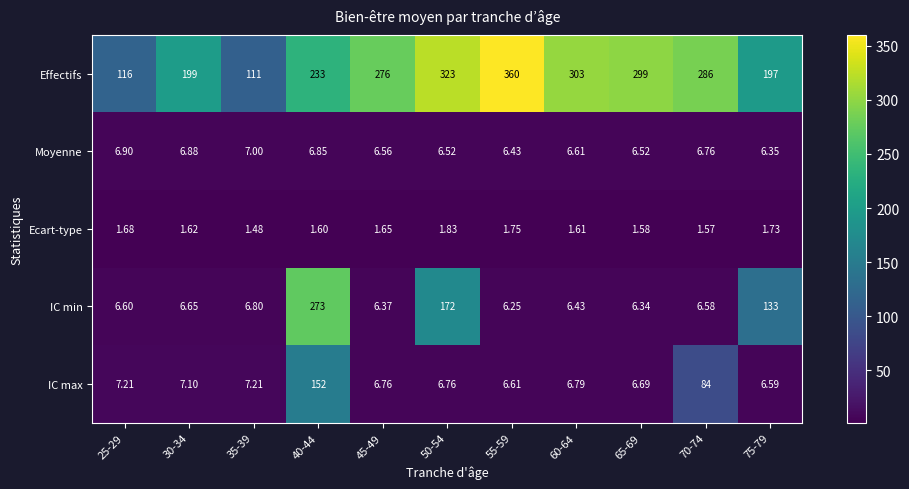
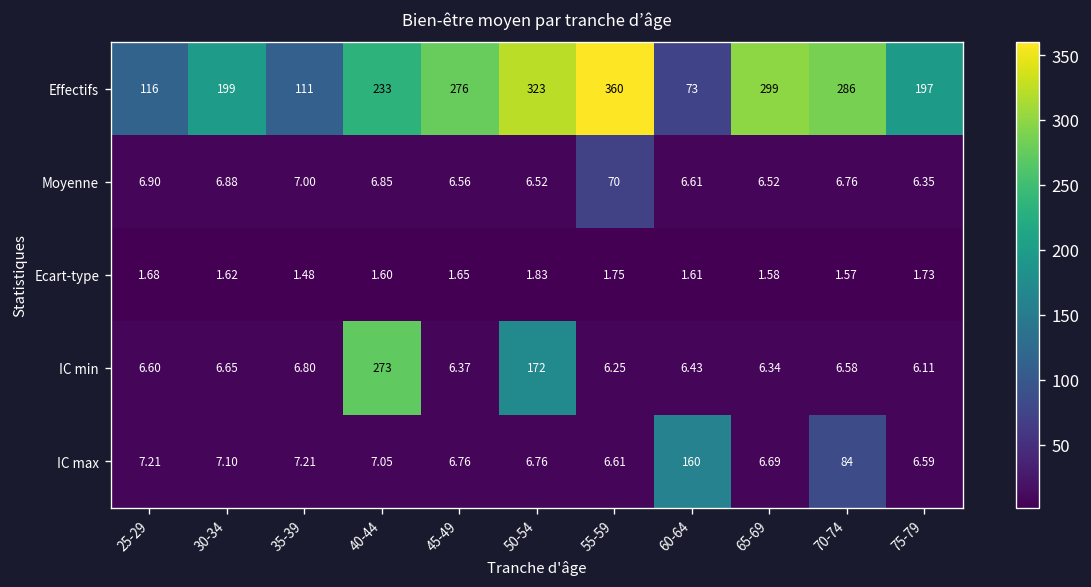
  {
    "Effectifs": {
      "25-29": 116,
      "30-34": 199,
      "35-39": 111,
      "40-44": 233,
      "45-49": 276,
      "50-54": 323,
      "55-59": 360,
-     "60-64": 303,
+     "60-64": 73,
      "65-69": 299,
      "70-74": 286,
      "75-79": 197
    },
    "Moyenne": {
      "25-29": 6.90,
      "30-34": 6.88,
      "35-39": 7.00,
      "40-44": 6.85,
      "45-49": 6.56,
      "50-54": 6.52,
-     "55-59": 6.43,
+     "55-59": 70,
      "60-64": 6.61,
      "65-69": 6.52,
      "70-74": 6.76,
      "75-79": 6.35
    },
    "Ecart-type": {
      "25-29": 1.68,
      "30-34": 1.62,
      "35-39": 1.48,
      "40-44": 1.60,
      "45-49": 1.65,
      "50-54": 1.83,
      "55-59": 1.75,
      "60-64": 1.61,
      "65-69": 1.58,
      "70-74": 1.57,
      "75-79": 1.73
    },
    "IC min": {
      "25-29": 6.60,
      "30-34": 6.65,
      "35-39": 6.80,
      "40-44": 273,
      "45-49": 6.37,
      "50-54": 172,
      "55-59": 6.25,
      "60-64": 6.43,
      "65-69": 6.34,
      "70-74": 6.58,
-     "75-79": 133
+     "75-79": 6.11
    },
    "IC max": {
      "25-29": 7.21,
      "30-34": 7.10,
      "35-39": 7.21,
-     "40-44": 152,
+     "40-44": 7.05,
      "45-49": 6.76,
      "50-54": 6.76,
      "55-59": 6.61,
-     "60-64": 6.79,
+     "60-64": 160,
      "65-69": 6.69,
      "70-74": 84,
      "75-79": 6.59
    }
  }
